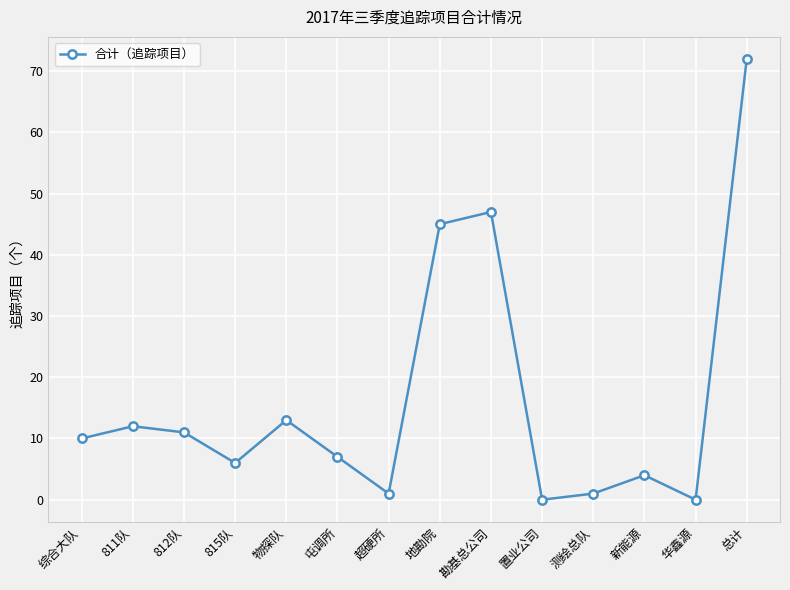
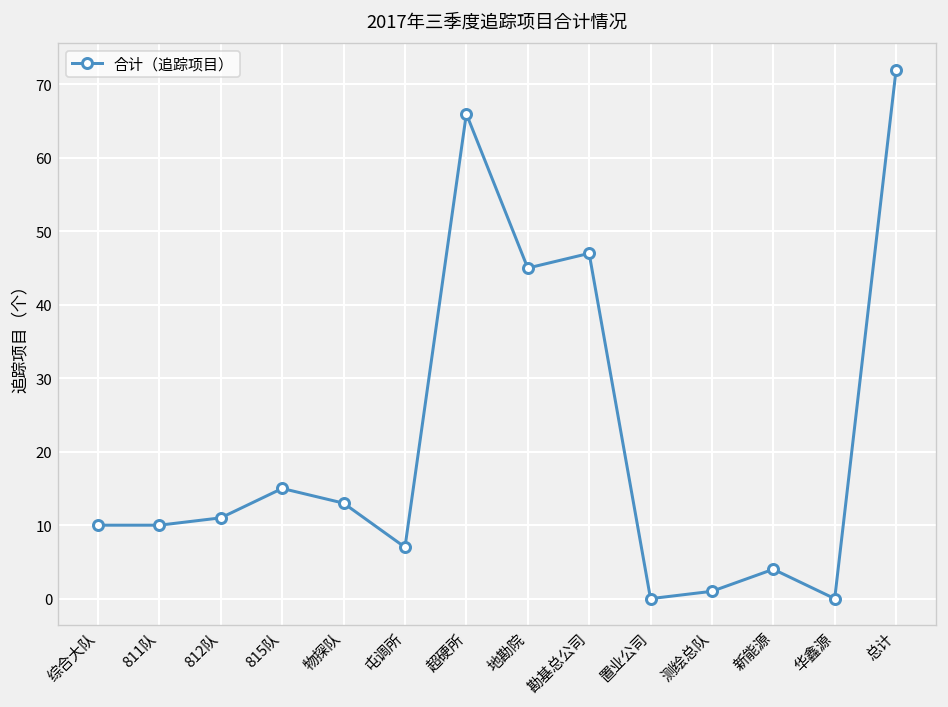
  {
    "综合大队": 10,
-   "811队": 12,
+   "811队": 10,
    "812队": 11,
-   "815队": 6,
+   "815队": 15,
    "物探队": 13,
    "屯调所": 7,
-   "超硬所": 1,
+   "超硬所": 66,
    "地勘院": 45,
    "勘基总公司": 47,
    "置业公司": 0,
    "测绘总队": 1,
    "新能源": 4,
    "华鑫源": 0,
    "总计": 72
  }
